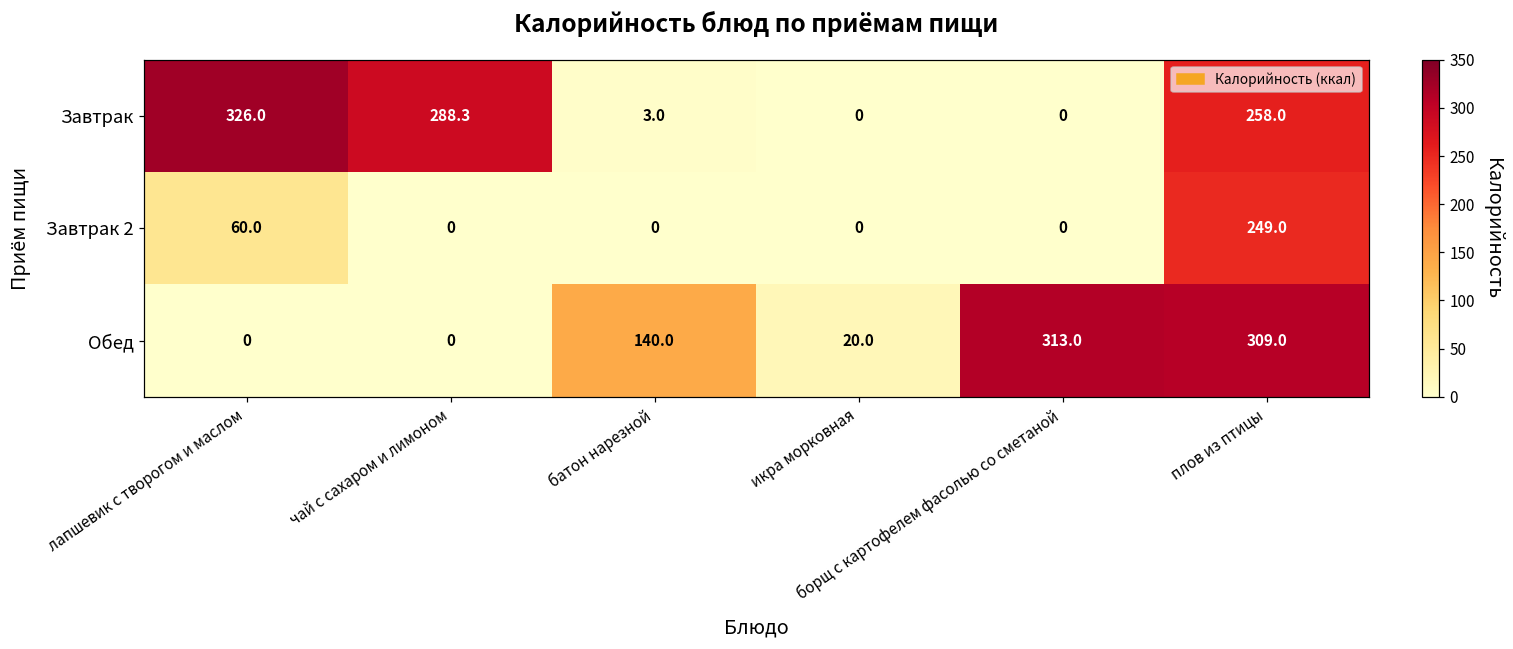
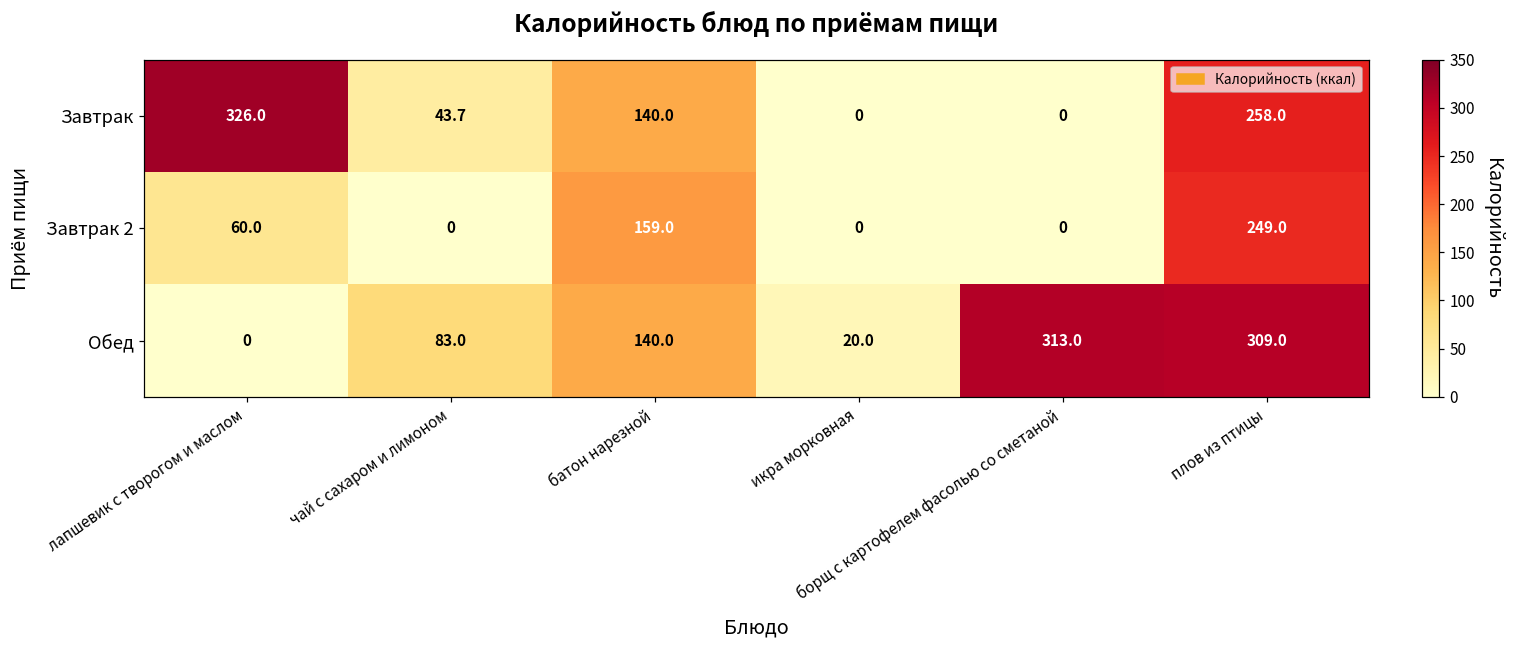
  {
    "Завтрак": {
      "лапшевик с творогом и маслом": 326.0,
-     "чай с сахаром и лимоном": 288.3,
-     "батон нарезной": 3.0,
+     "чай с сахаром и лимоном": 43.7,
+     "батон нарезной": 140.0,
      "икра морковная": 0,
      "борщ с картофелем фасолью со сметаной": 0,
      "плов из птицы": 258.0
    },
    "Завтрак 2": {
      "лапшевик с творогом и маслом": 60.0,
      "чай с сахаром и лимоном": 0,
-     "батон нарезной": 0,
+     "батон нарезной": 159.0,
      "икра морковная": 0,
      "борщ с картофелем фасолью со сметаной": 0,
      "плов из птицы": 249.0
    },
    "Обед": {
      "лапшевик с творогом и маслом": 0,
-     "чай с сахаром и лимоном": 0,
+     "чай с сахаром и лимоном": 83.0,
      "батон нарезной": 140.0,
      "икра морковная": 20.0,
      "борщ с картофелем фасолью со сметаной": 313.0,
      "плов из птицы": 309.0
    }
  }
